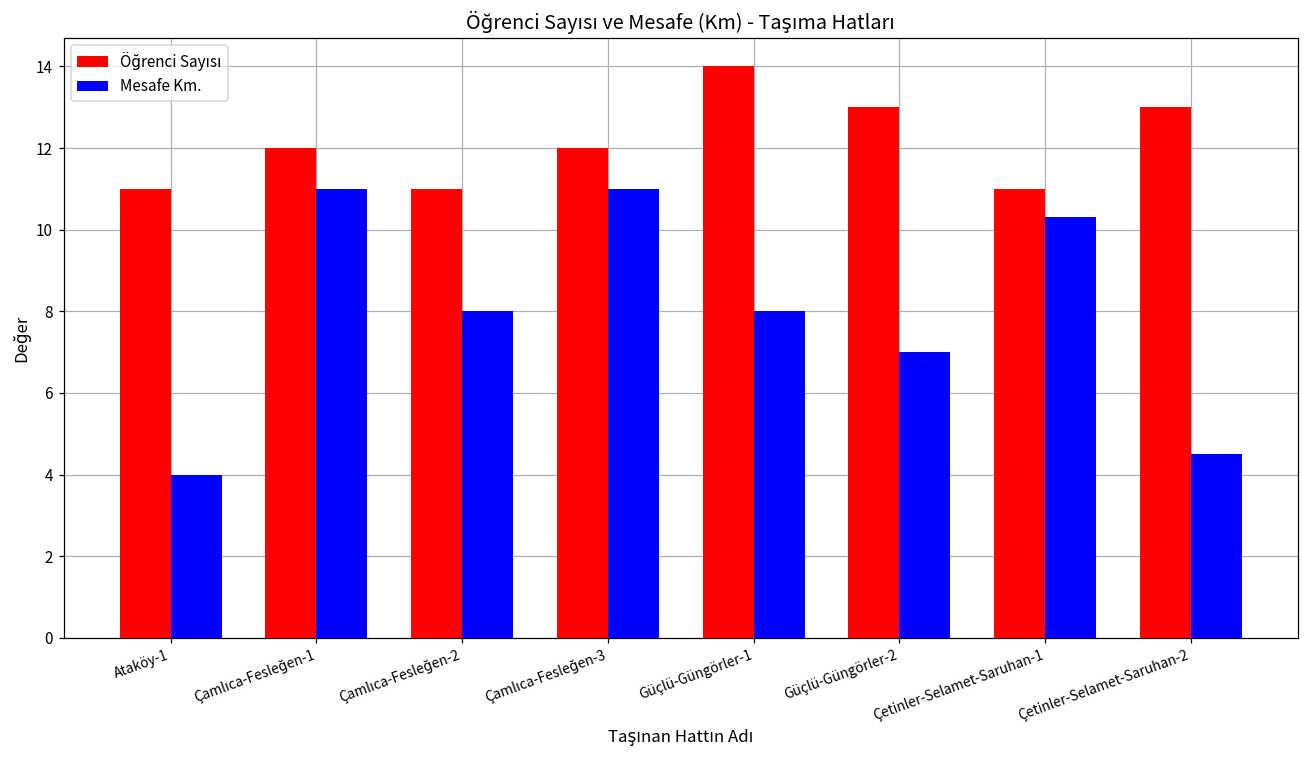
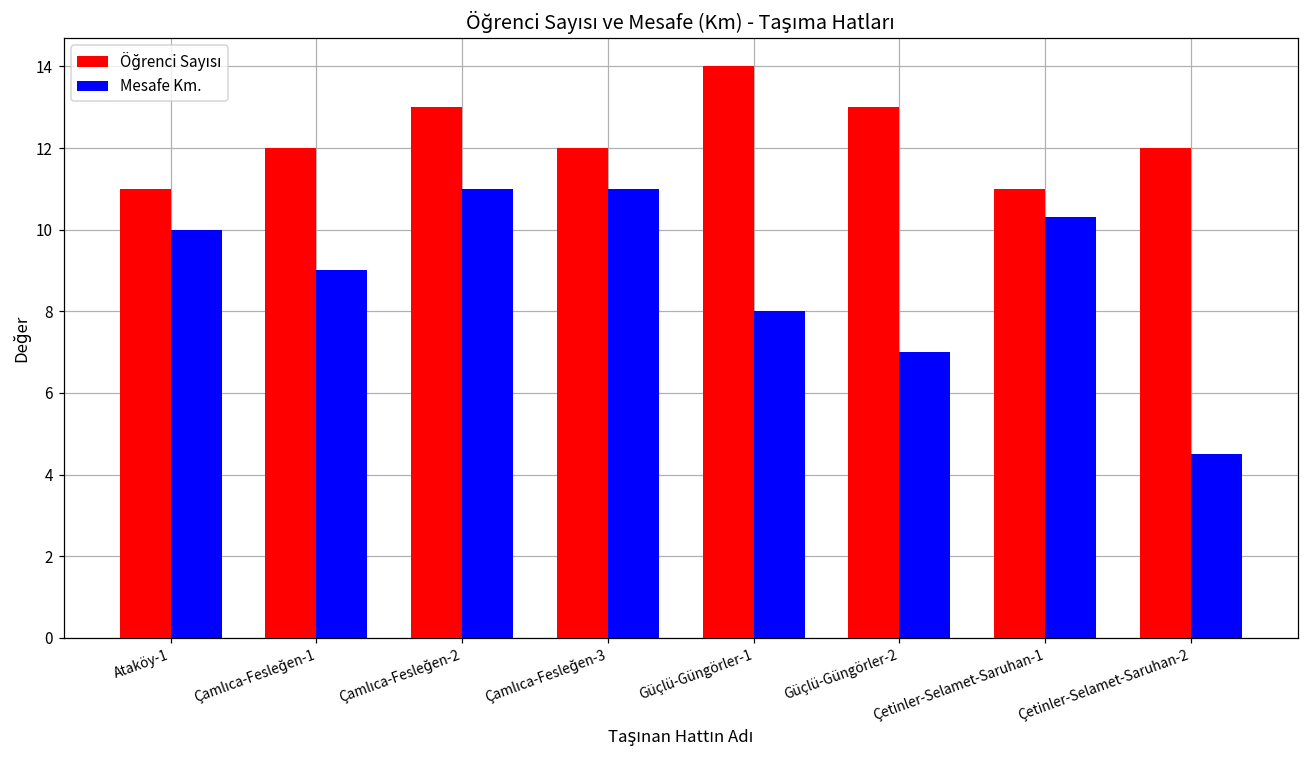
  {
    "Öğrenci Sayısı": {
      "Ataköy-1": 11,
      "Çamlıca-Fesleğen-1": 12,
-     "Çamlıca-Fesleğen-2": 11,
+     "Çamlıca-Fesleğen-2": 13,
      "Çamlıca-Fesleğen-3": 12,
      "Güçlü-Güngörler-1": 14,
      "Güçlü-Güngörler-2": 13,
      "Çetinler-Selamet-Saruhan-1": 11,
-     "Çetinler-Selamet-Saruhan-2": 13
+     "Çetinler-Selamet-Saruhan-2": 12
    },
    "Mesafe Km.": {
-     "Ataköy-1": 4,
-     "Çamlıca-Fesleğen-1": 11,
-     "Çamlıca-Fesleğen-2": 8,
+     "Ataköy-1": 10,
+     "Çamlıca-Fesleğen-1": 9,
+     "Çamlıca-Fesleğen-2": 11,
      "Çamlıca-Fesleğen-3": 11,
      "Güçlü-Güngörler-1": 8,
      "Güçlü-Güngörler-2": 7,
      "Çetinler-Selamet-Saruhan-1": 10.3,
      "Çetinler-Selamet-Saruhan-2": 4.5
    }
  }
